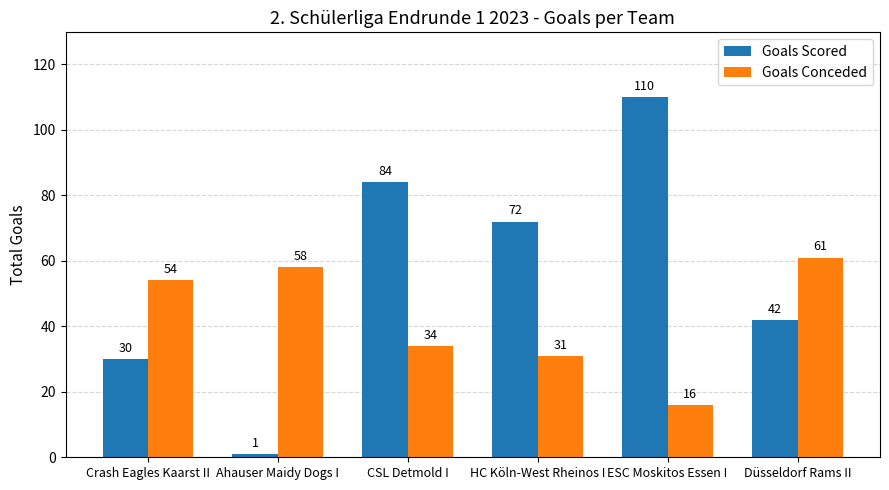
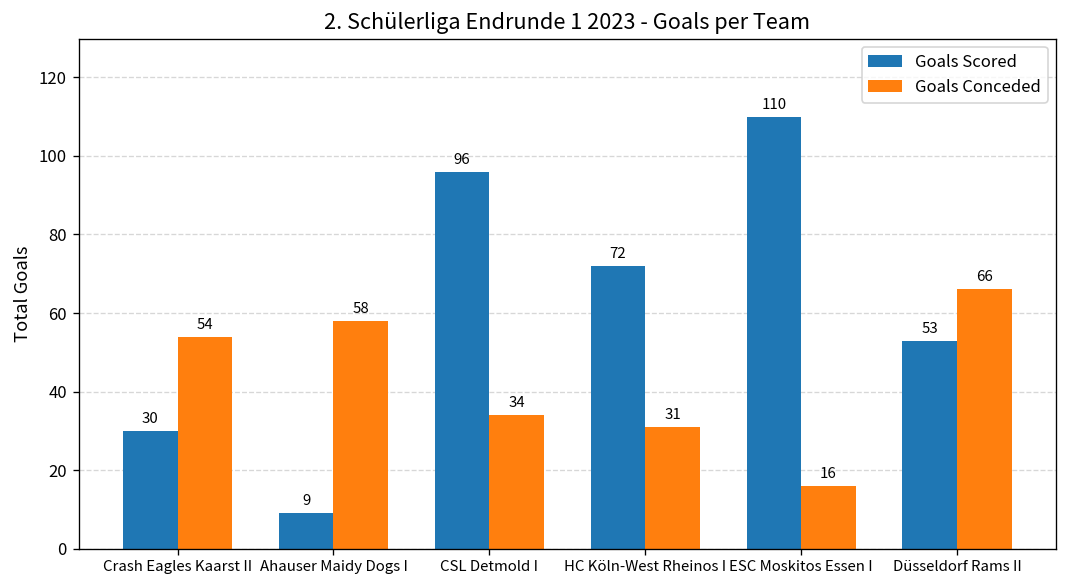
  {
    "Goals Scored": {
      "Crash Eagles Kaarst II": 30,
-     "Ahauser Maidy Dogs I": 1,
-     "CSL Detmold I": 84,
+     "Ahauser Maidy Dogs I": 9,
+     "CSL Detmold I": 96,
      "HC Köln-West Rheinos I": 72,
      "ESC Moskitos Essen I": 110,
-     "Düsseldorf Rams II": 42
+     "Düsseldorf Rams II": 53
    },
    "Goals Conceded": {
      "Crash Eagles Kaarst II": 54,
      "Ahauser Maidy Dogs I": 58,
      "CSL Detmold I": 34,
      "HC Köln-West Rheinos I": 31,
      "ESC Moskitos Essen I": 16,
-     "Düsseldorf Rams II": 61
+     "Düsseldorf Rams II": 66
    }
  }
